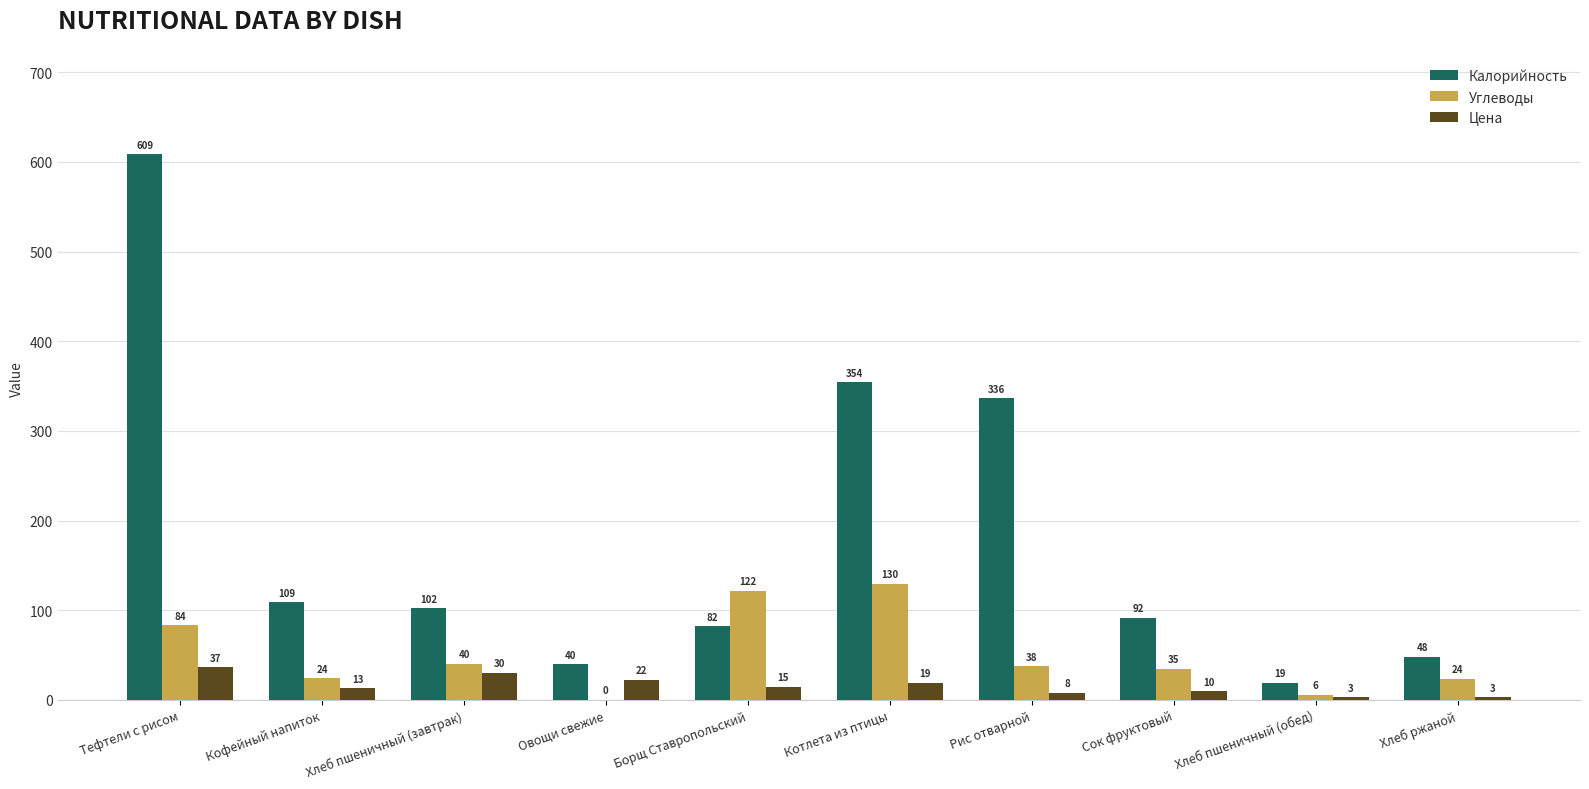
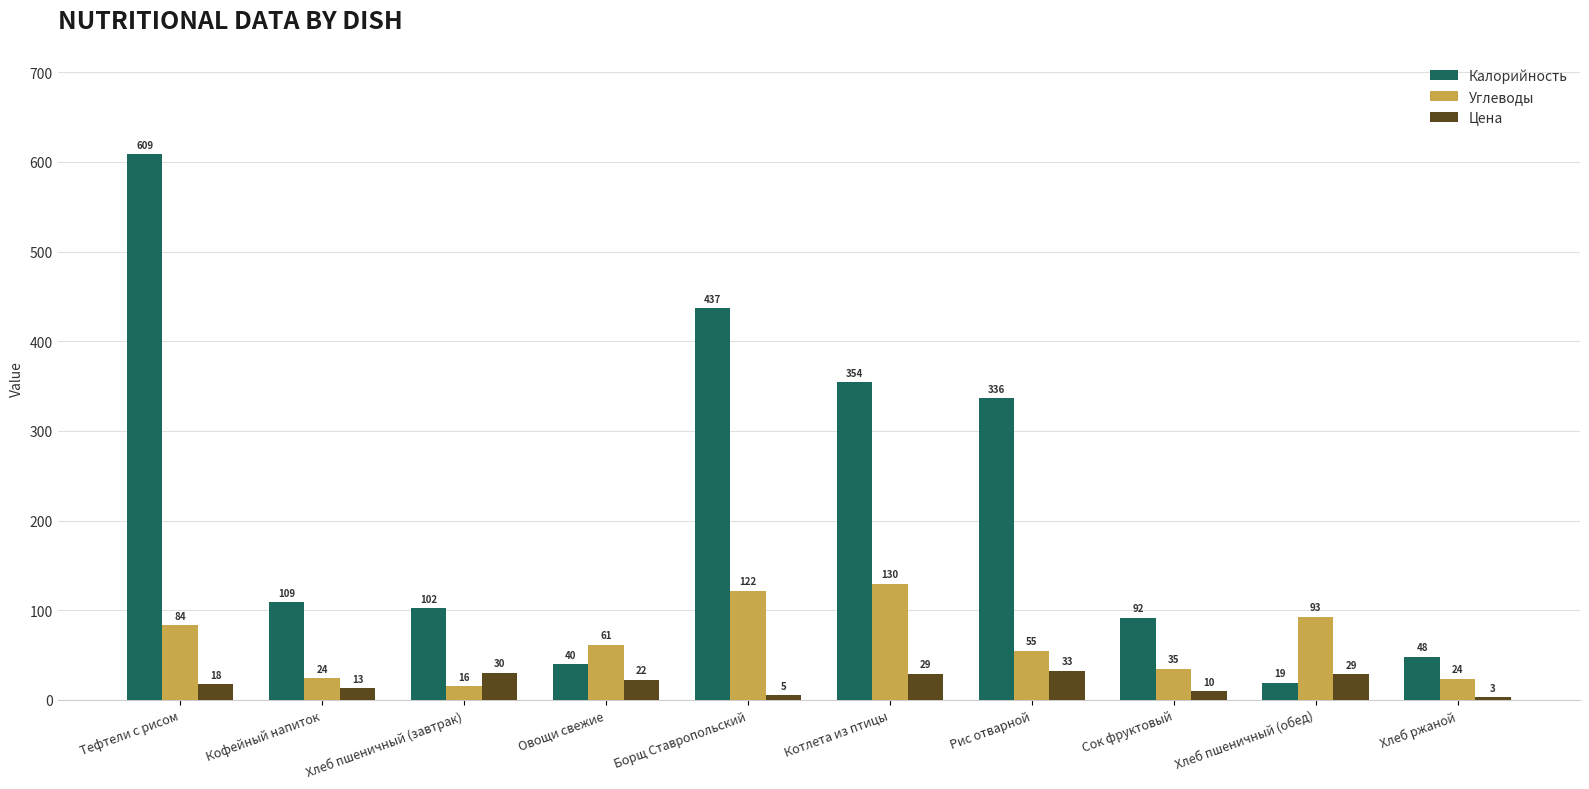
  {
    "Калорийность": {
      "Тефтели с рисом": 609,
      "Кофейный напиток": 109,
      "Хлеб пшеничный (завтрак)": 102,
      "Овощи свежие": 40,
-     "Борщ Ставропольский": 82,
+     "Борщ Ставропольский": 437,
      "Котлета из птицы": 354,
      "Рис отварной": 336,
      "Сок фруктовый": 92,
      "Хлеб пшеничный (обед)": 19,
      "Хлеб ржаной": 48
    },
    "Углеводы": {
      "Тефтели с рисом": 84,
      "Кофейный напиток": 24,
-     "Хлеб пшеничный (завтрак)": 40,
-     "Овощи свежие": 0,
+     "Хлеб пшеничный (завтрак)": 16,
+     "Овощи свежие": 61,
      "Борщ Ставропольский": 122,
      "Котлета из птицы": 130,
-     "Рис отварной": 38,
+     "Рис отварной": 55,
      "Сок фруктовый": 35,
-     "Хлеб пшеничный (обед)": 6,
+     "Хлеб пшеничный (обед)": 93,
      "Хлеб ржаной": 24
    },
    "Цена": {
-     "Тефтели с рисом": 37,
+     "Тефтели с рисом": 18,
      "Кофейный напиток": 13,
      "Хлеб пшеничный (завтрак)": 30,
      "Овощи свежие": 22,
-     "Борщ Ставропольский": 15,
-     "Котлета из птицы": 19,
-     "Рис отварной": 8,
+     "Борщ Ставропольский": 5,
+     "Котлета из птицы": 29,
+     "Рис отварной": 33,
      "Сок фруктовый": 10,
-     "Хлеб пшеничный (обед)": 3,
+     "Хлеб пшеничный (обед)": 29,
      "Хлеб ржаной": 3
    }
  }
